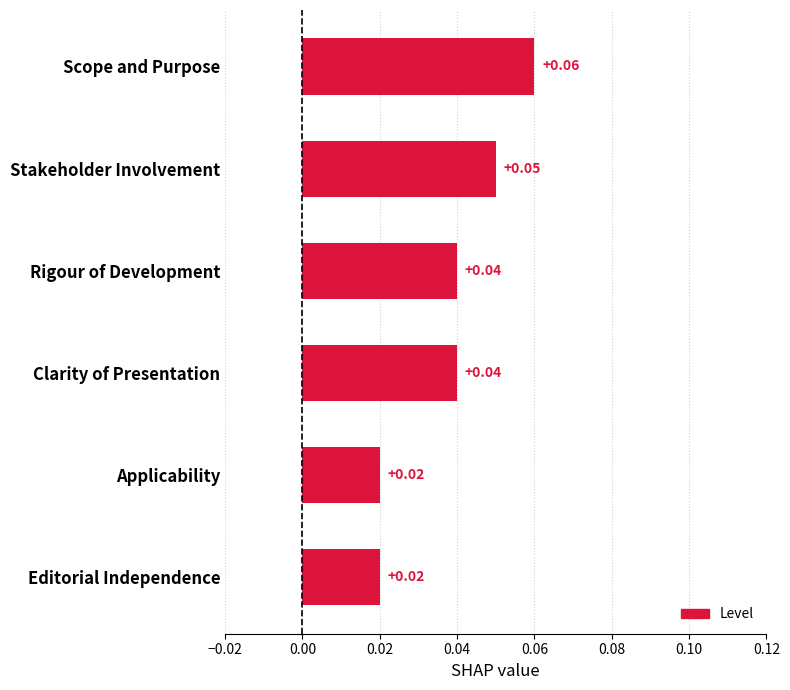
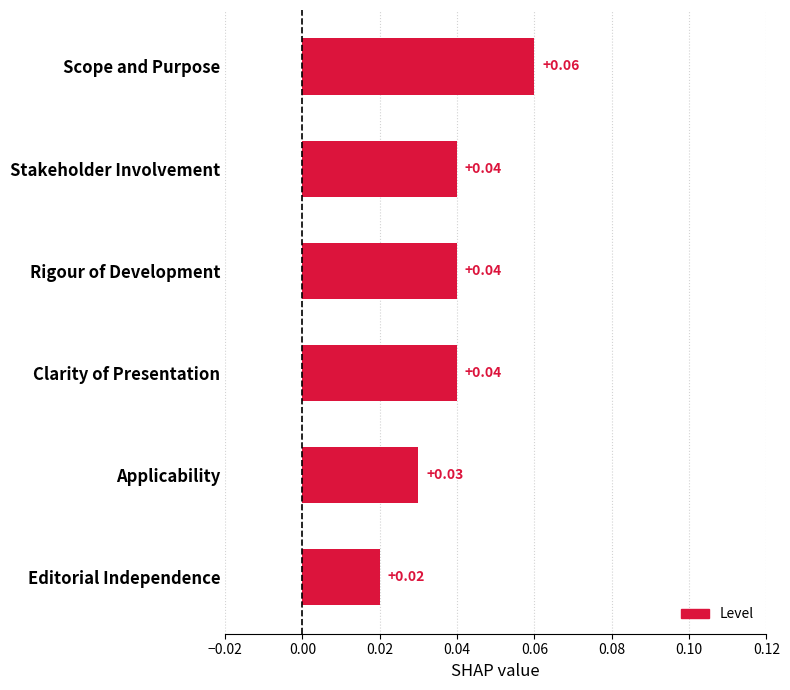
  {
    "Scope and Purpose": "+0.06",
-   "Stakeholder Involvement": "+0.05",
+   "Stakeholder Involvement": "+0.04",
    "Rigour of Development": "+0.04",
    "Clarity of Presentation": "+0.04",
-   "Applicability": "+0.02",
+   "Applicability": "+0.03",
    "Editorial Independence": "+0.02"
  }
